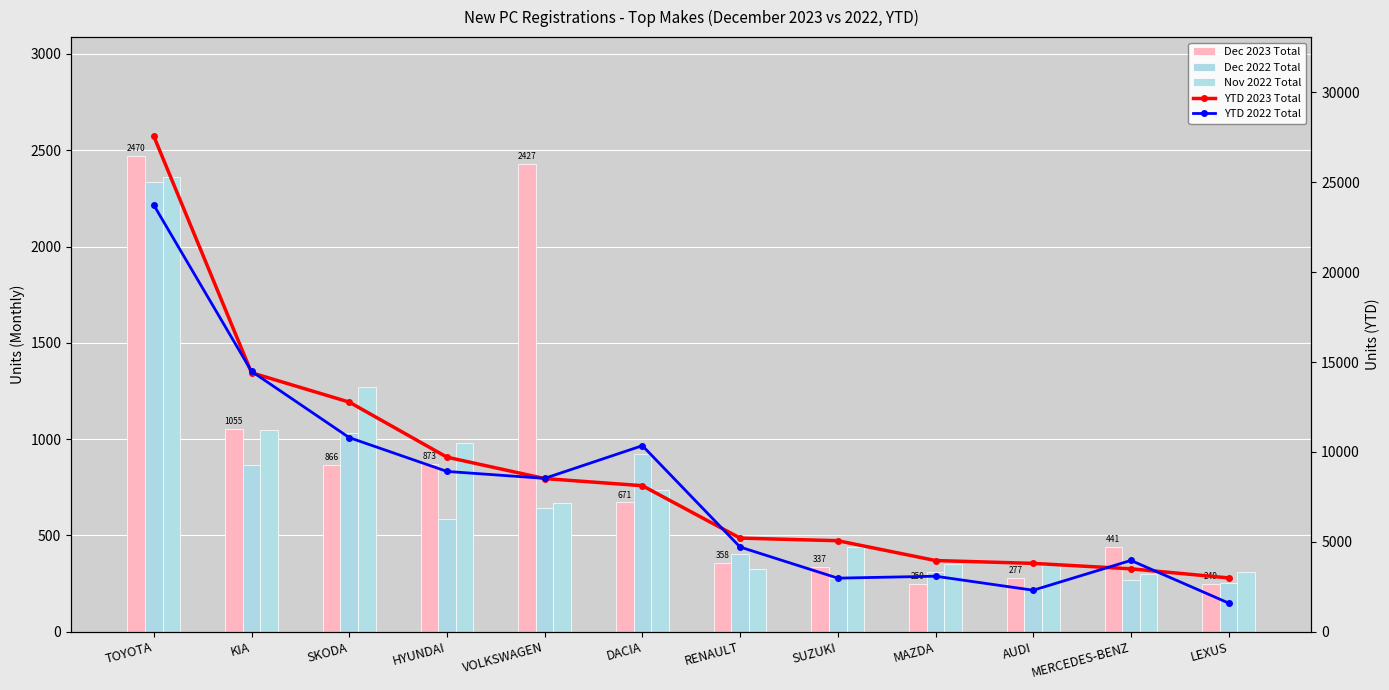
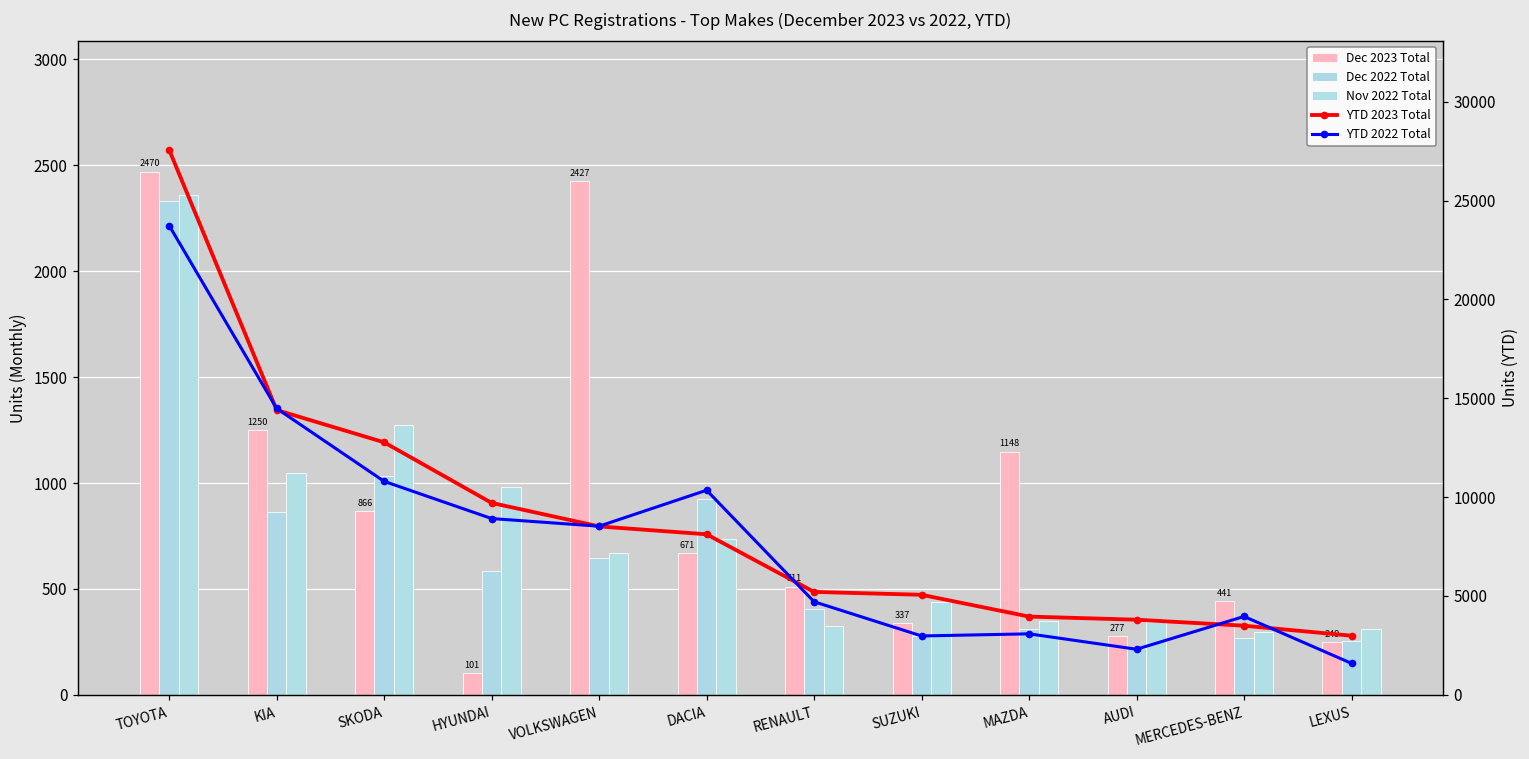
  {
    "Dec 2023 Total": {
      "TOYOTA": 2470,
-     "KIA": 1055,
+     "KIA": 1250,
      "SKODA": 866,
-     "HYUNDAI": 873,
+     "HYUNDAI": 101,
      "VOLKSWAGEN": 2427,
      "DACIA": 671,
-     "RENAULT": 358,
+     "RENAULT": 511,
      "SUZUKI": 337,
-     "MAZDA": 250,
+     "MAZDA": 1148,
      "AUDI": 277,
      "MERCEDES-BENZ": 441,
      "LEXUS": 249
    }
  }
